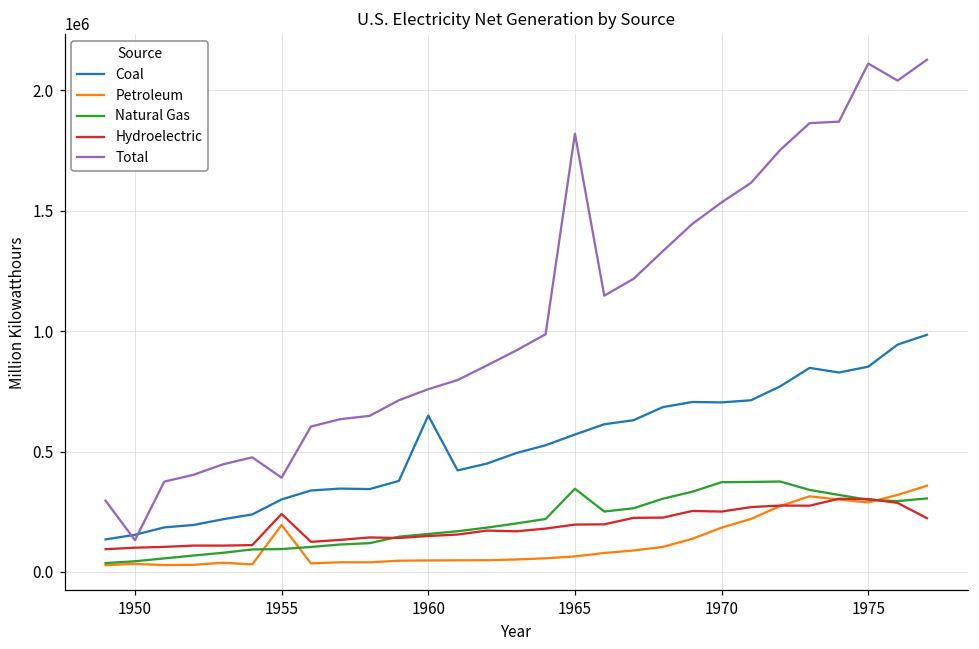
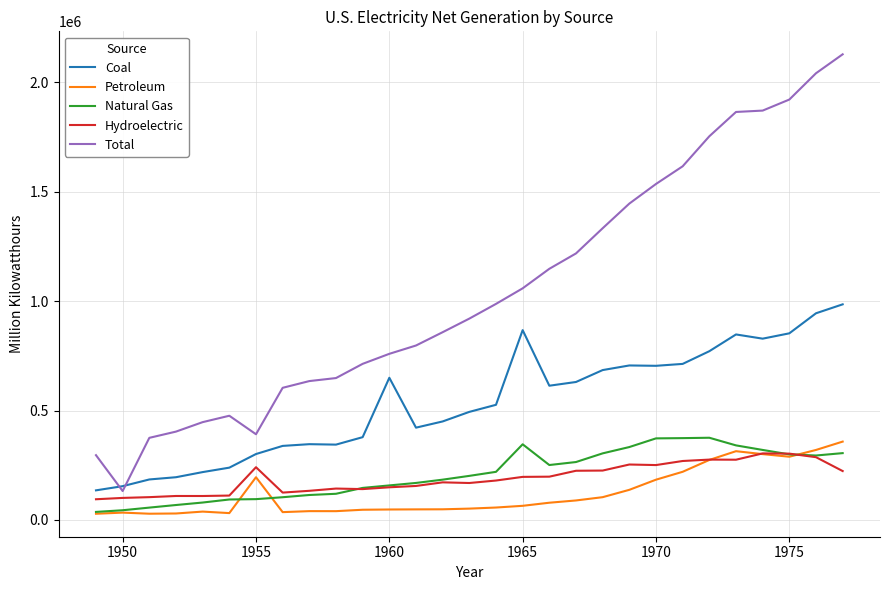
  {
    "Coal": {
      "1950": 150000,
      "1955": 300000,
      "1960": 650000,
-     "1965": 570000,
+     "1965": 870000,
      "1970": 700000,
      "1975": 850000
    },
    "Petroleum": {
      "1955": 200000,
      "1960": 50000,
      "1965": 60000,
      "1970": 180000
    },
    "Natural Gas": {
      "1955": 100000,
      "1965": 350000,
      "1970": 370000
    },
    "Hydroelectric": {
      "1950": 100000,
      "1955": 240000,
      "1965": 200000,
      "1970": 250000
    },
    "Total": {
      "1950": 130000,
      "1955": 390000,
      "1960": 760000,
-     "1965": 1820000,
+     "1965": 1060000,
      "1970": 1540000,
-     "1975": 2110000
+     "1975": 1920000
    }
  }
